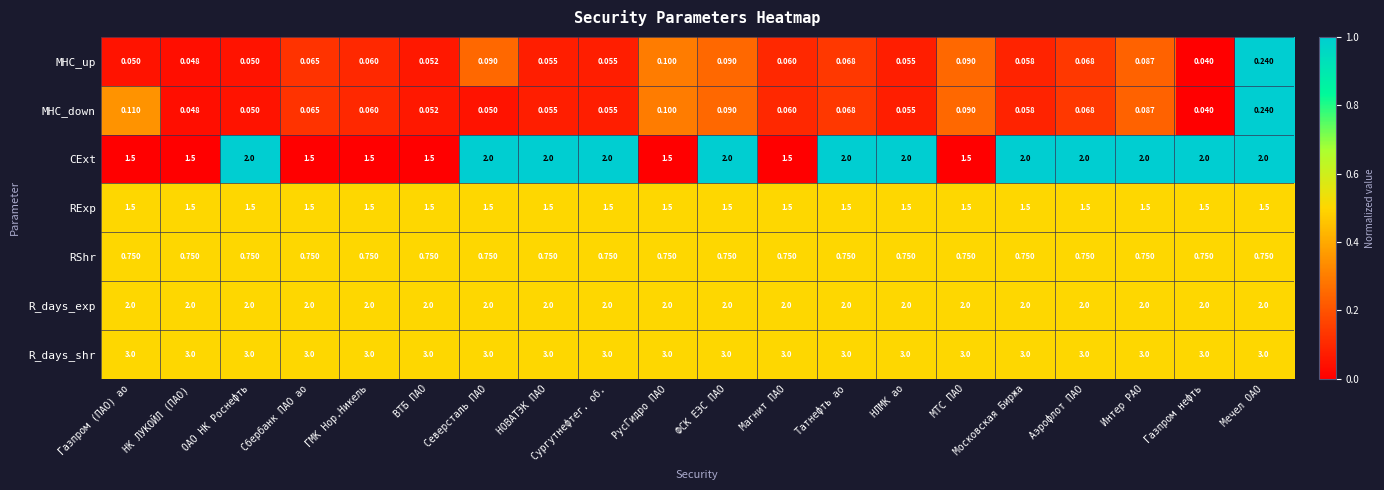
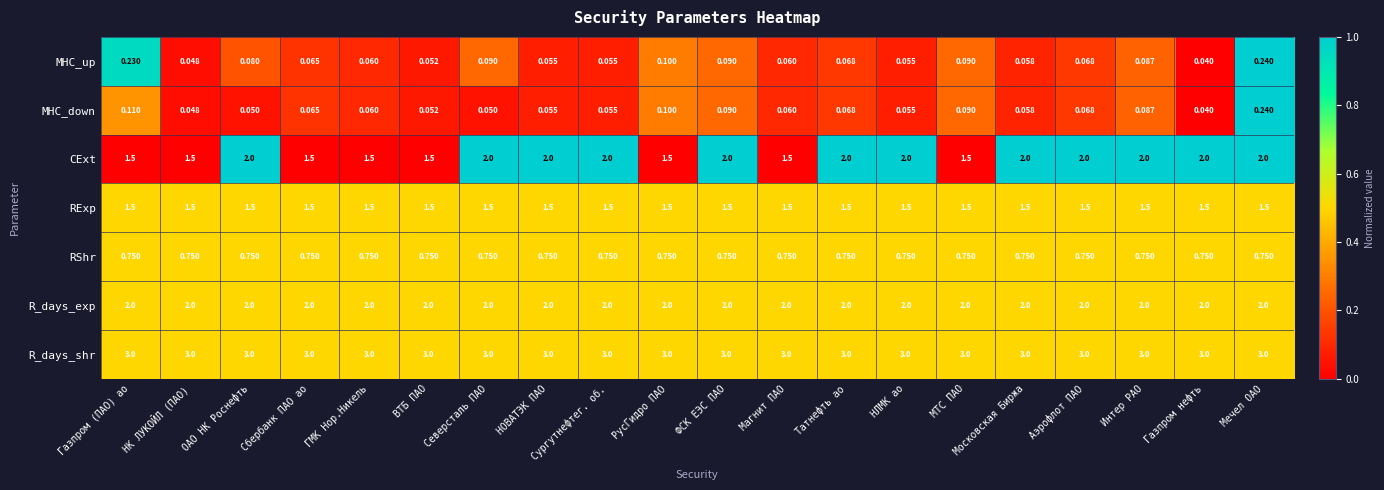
  {
    "MHC_up": {
-     "Газпром (ПАО) ао": 0.050,
+     "Газпром (ПАО) ао": 0.230,
      "НК ЛУКОЙЛ (ПАО)": 0.048,
-     "ОАО НК Роснефть": 0.050,
+     "ОАО НК Роснефть": 0.080,
      "Сбербанк ПАО ао": 0.065,
      "ГМК Нор.Никель": 0.060,
      "ВТБ ПАО": 0.052,
      "Северсталь ПАО": 0.090,
      "НОВАТЭК ПАО": 0.055,
      "Сургутнефтег. об.": 0.055,
      "РусГидро ПАО": 0.100,
      "ФСК ЕЭС ПАО": 0.090,
      "Магнит ПАО": 0.060,
      "Татнефть ао": 0.068,
      "НЛМК ао": 0.055,
      "МТС ПАО": 0.090,
      "Московская Биржа": 0.058,
      "Аэрофлот ПАО": 0.068,
      "Интер РАО": 0.087,
      "Газпром нефть": 0.040,
      "Мечел ОАО": 0.240
    },
    "MHC_down": {
      "Газпром (ПАО) ао": 0.110,
      "НК ЛУКОЙЛ (ПАО)": 0.048,
      "ОАО НК Роснефть": 0.050,
      "Сбербанк ПАО ао": 0.065,
      "ГМК Нор.Никель": 0.060,
      "ВТБ ПАО": 0.052,
      "Северсталь ПАО": 0.050,
      "НОВАТЭК ПАО": 0.055,
      "Сургутнефтег. об.": 0.055,
      "РусГидро ПАО": 0.100,
      "ФСК ЕЭС ПАО": 0.090,
      "Магнит ПАО": 0.060,
      "Татнефть ао": 0.068,
      "НЛМК ао": 0.055,
      "МТС ПАО": 0.090,
      "Московская Биржа": 0.058,
      "Аэрофлот ПАО": 0.068,
      "Интер РАО": 0.087,
      "Газпром нефть": 0.040,
      "Мечел ОАО": 0.240
    },
    "CExt": {
      "Газпром (ПАО) ао": 1.5,
      "НК ЛУКОЙЛ (ПАО)": 1.5,
      "ОАО НК Роснефть": 2.0,
      "Сбербанк ПАО ао": 1.5,
      "ГМК Нор.Никель": 1.5,
      "ВТБ ПАО": 1.5,
      "Северсталь ПАО": 2.0,
      "НОВАТЭК ПАО": 2.0,
      "Сургутнефтег. об.": 2.0,
      "РусГидро ПАО": 1.5,
      "ФСК ЕЭС ПАО": 2.0,
      "Магнит ПАО": 1.5,
      "Татнефть ао": 2.0,
      "НЛМК ао": 2.0,
      "МТС ПАО": 1.5,
      "Московская Биржа": 2.0,
      "Аэрофлот ПАО": 2.0,
      "Интер РАО": 2.0,
      "Газпром нефть": 2.0,
      "Мечел ОАО": 2.0
    },
    "RExp": {
      "Газпром (ПАО) ао": 1.5,
      "НК ЛУКОЙЛ (ПАО)": 1.5,
      "ОАО НК Роснефть": 1.5,
      "Сбербанк ПАО ао": 1.5,
      "ГМК Нор.Никель": 1.5,
      "ВТБ ПАО": 1.5,
      "Северсталь ПАО": 1.5,
      "НОВАТЭК ПАО": 1.5,
      "Сургутнефтег. об.": 1.5,
      "РусГидро ПАО": 1.5,
      "ФСК ЕЭС ПАО": 1.5,
      "Магнит ПАО": 1.5,
      "Татнефть ао": 1.5,
      "НЛМК ао": 1.5,
      "МТС ПАО": 1.5,
      "Московская Биржа": 1.5,
      "Аэрофлот ПАО": 1.5,
      "Интер РАО": 1.5,
      "Газпром нефть": 1.5,
      "Мечел ОАО": 1.5
    },
    "RShr": {
      "Газпром (ПАО) ао": 0.750,
      "НК ЛУКОЙЛ (ПАО)": 0.750,
      "ОАО НК Роснефть": 0.750,
      "Сбербанк ПАО ао": 0.750,
      "ГМК Нор.Никель": 0.750,
      "ВТБ ПАО": 0.750,
      "Северсталь ПАО": 0.750,
      "НОВАТЭК ПАО": 0.750,
      "Сургутнефтег. об.": 0.750,
      "РусГидро ПАО": 0.750,
      "ФСК ЕЭС ПАО": 0.750,
      "Магнит ПАО": 0.750,
      "Татнефть ао": 0.750,
      "НЛМК ао": 0.750,
      "МТС ПАО": 0.750,
      "Московская Биржа": 0.750,
      "Аэрофлот ПАО": 0.750,
      "Интер РАО": 0.750,
      "Газпром нефть": 0.750,
      "Мечел ОАО": 0.750
    },
    "R_days_exp": {
      "Газпром (ПАО) ао": 2.0,
      "НК ЛУКОЙЛ (ПАО)": 2.0,
      "ОАО НК Роснефть": 2.0,
      "Сбербанк ПАО ао": 2.0,
      "ГМК Нор.Никель": 2.0,
      "ВТБ ПАО": 2.0,
      "Северсталь ПАО": 2.0,
      "НОВАТЭК ПАО": 2.0,
      "Сургутнефтег. об.": 2.0,
      "РусГидро ПАО": 2.0,
      "ФСК ЕЭС ПАО": 2.0,
      "Магнит ПАО": 2.0,
      "Татнефть ао": 2.0,
      "НЛМК ао": 2.0,
      "МТС ПАО": 2.0,
      "Московская Биржа": 2.0,
      "Аэрофлот ПАО": 2.0,
      "Интер РАО": 2.0,
      "Газпром нефть": 2.0,
      "Мечел ОАО": 2.0
    },
    "R_days_shr": {
      "Газпром (ПАО) ао": 3.0,
      "НК ЛУКОЙЛ (ПАО)": 3.0,
      "ОАО НК Роснефть": 3.0,
      "Сбербанк ПАО ао": 3.0,
      "ГМК Нор.Никель": 3.0,
      "ВТБ ПАО": 3.0,
      "Северсталь ПАО": 3.0,
      "НОВАТЭК ПАО": 3.0,
      "Сургутнефтег. об.": 3.0,
      "РусГидро ПАО": 3.0,
      "ФСК ЕЭС ПАО": 3.0,
      "Магнит ПАО": 3.0,
      "Татнефть ао": 3.0,
      "НЛМК ао": 3.0,
      "МТС ПАО": 3.0,
      "Московская Биржа": 3.0,
      "Аэрофлот ПАО": 3.0,
      "Интер РАО": 3.0,
      "Газпром нефть": 3.0,
      "Мечел ОАО": 3.0
    }
  }
